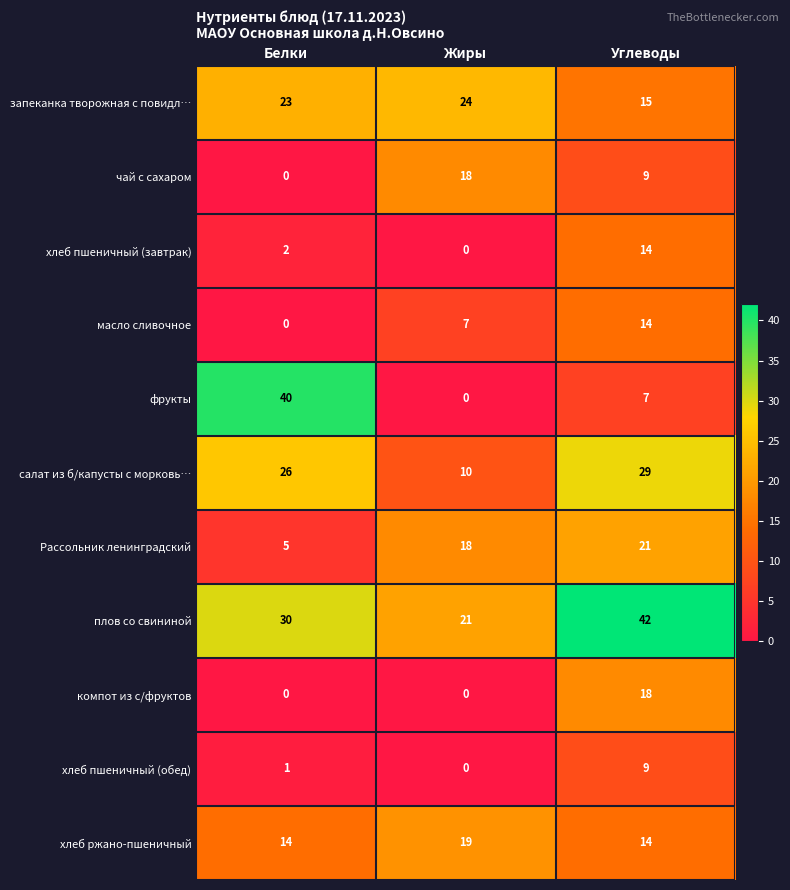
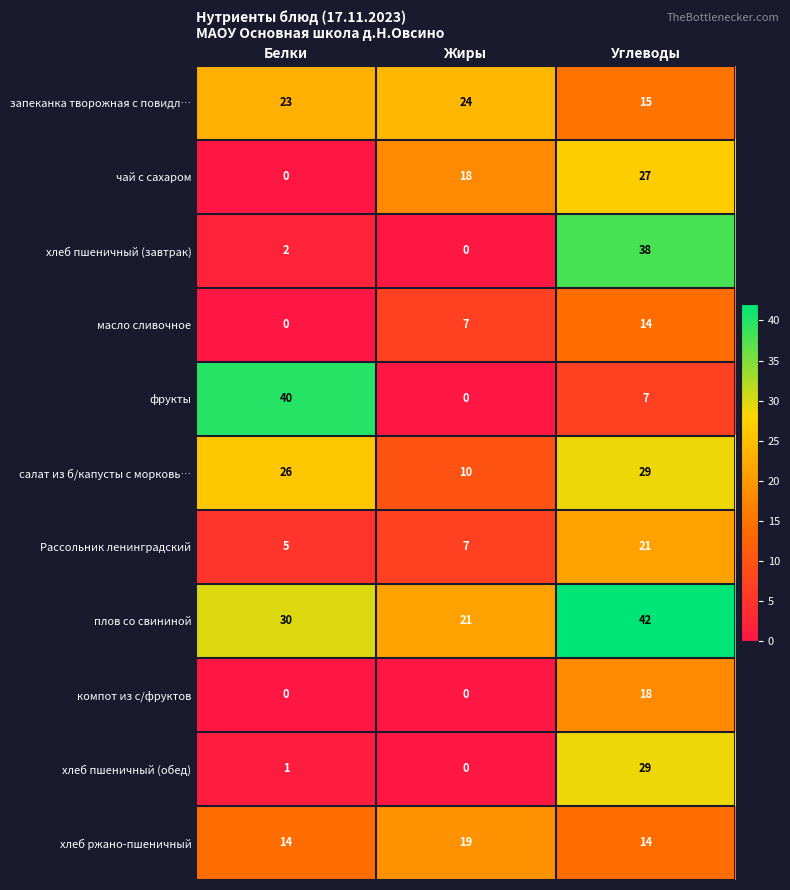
  {
    "запеканка творожная с повидл…": {
      "Белки": 23,
      "Жиры": 24,
      "Углеводы": 15
    },
    "чай с сахаром": {
      "Белки": 0,
      "Жиры": 18,
-     "Углеводы": 9
+     "Углеводы": 27
    },
    "хлеб пшеничный (завтрак)": {
      "Белки": 2,
      "Жиры": 0,
-     "Углеводы": 14
+     "Углеводы": 38
    },
    "масло сливочное": {
      "Белки": 0,
      "Жиры": 7,
      "Углеводы": 14
    },
    "фрукты": {
      "Белки": 40,
      "Жиры": 0,
      "Углеводы": 7
    },
    "салат из б/капусты с морковь…": {
      "Белки": 26,
      "Жиры": 10,
      "Углеводы": 29
    },
    "Рассольник ленинградский": {
      "Белки": 5,
-     "Жиры": 18,
+     "Жиры": 7,
      "Углеводы": 21
    },
    "плов со свининой": {
      "Белки": 30,
      "Жиры": 21,
      "Углеводы": 42
    },
    "компот из с/фруктов": {
      "Белки": 0,
      "Жиры": 0,
      "Углеводы": 18
    },
    "хлеб пшеничный (обед)": {
      "Белки": 1,
      "Жиры": 0,
-     "Углеводы": 9
+     "Углеводы": 29
    },
    "хлеб ржано-пшеничный": {
      "Белки": 14,
      "Жиры": 19,
      "Углеводы": 14
    }
  }
